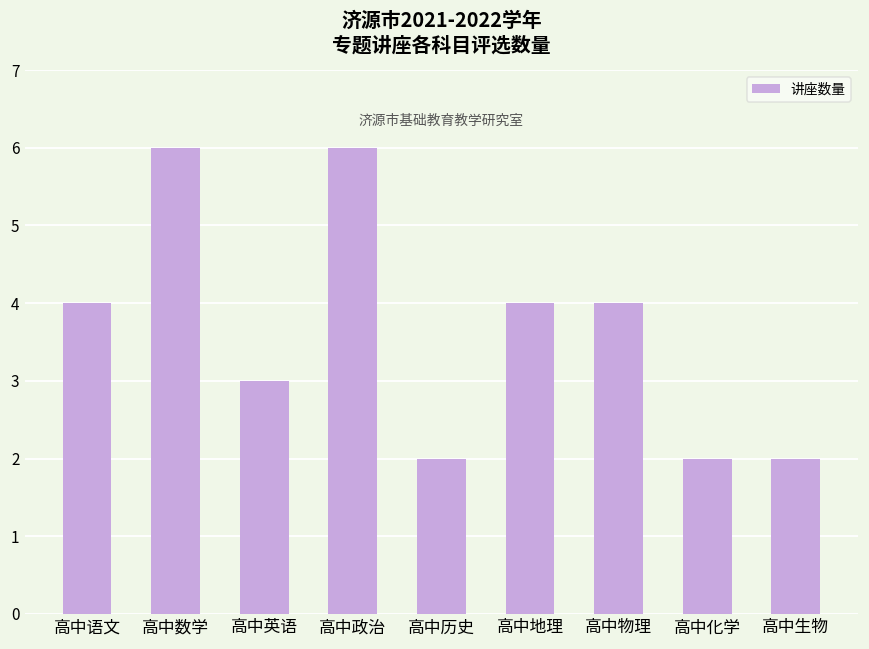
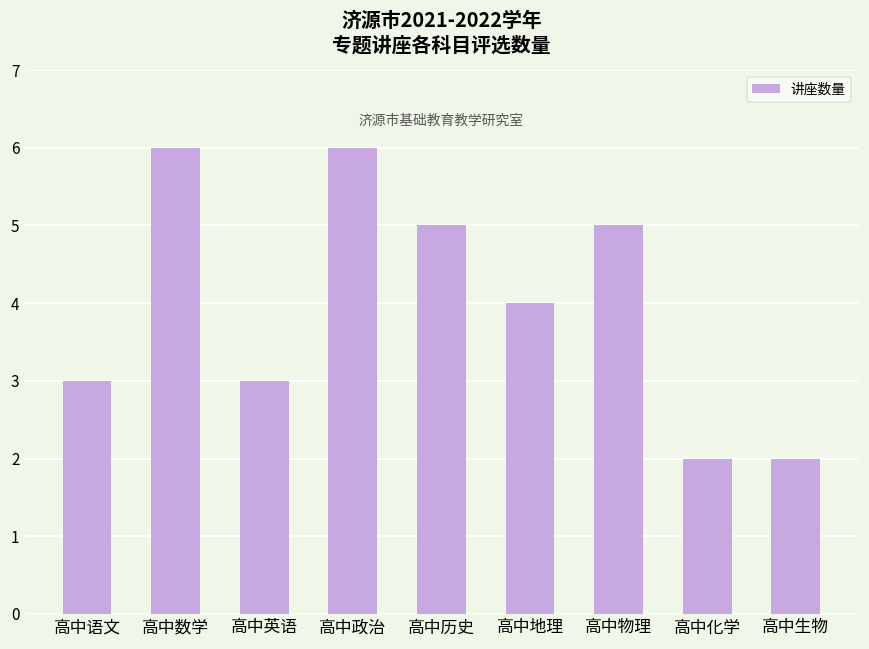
  {
-   "高中语文": 4,
+   "高中语文": 3,
    "高中数学": 6,
    "高中英语": 3,
    "高中政治": 6,
-   "高中历史": 2,
+   "高中历史": 5,
    "高中地理": 4,
-   "高中物理": 4,
+   "高中物理": 5,
    "高中化学": 2,
    "高中生物": 2
  }
